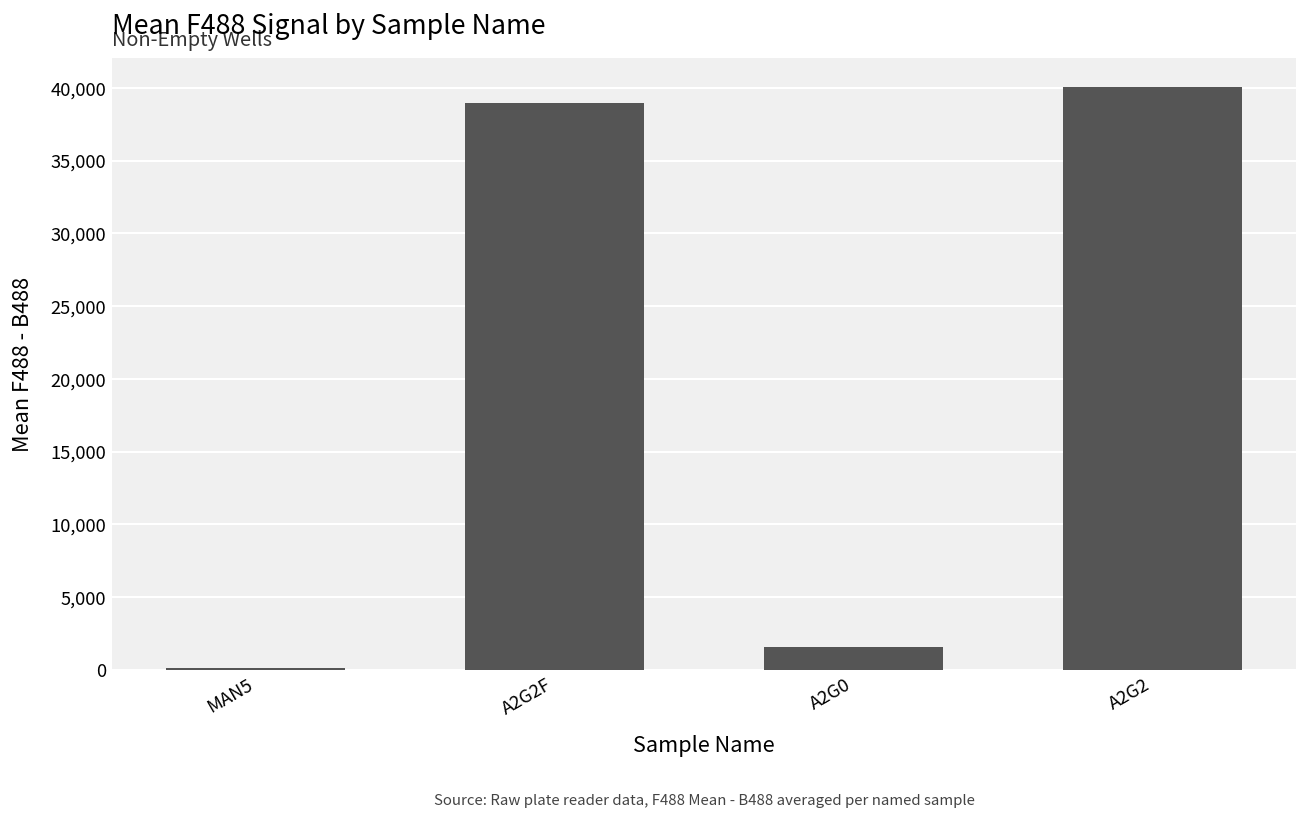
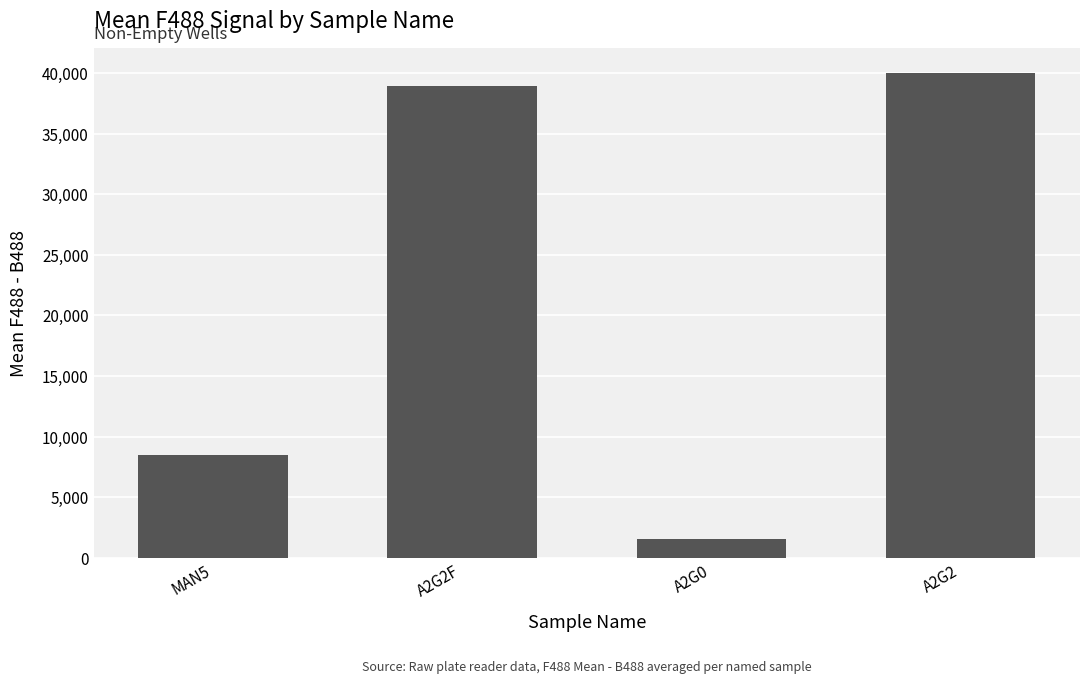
  {
-   "MAN5": "100",
+   "MAN5": "8,500",
    "A2G2F": "38,900",
    "A2G0": "1,600",
    "A2G2": "40,000"
  }
